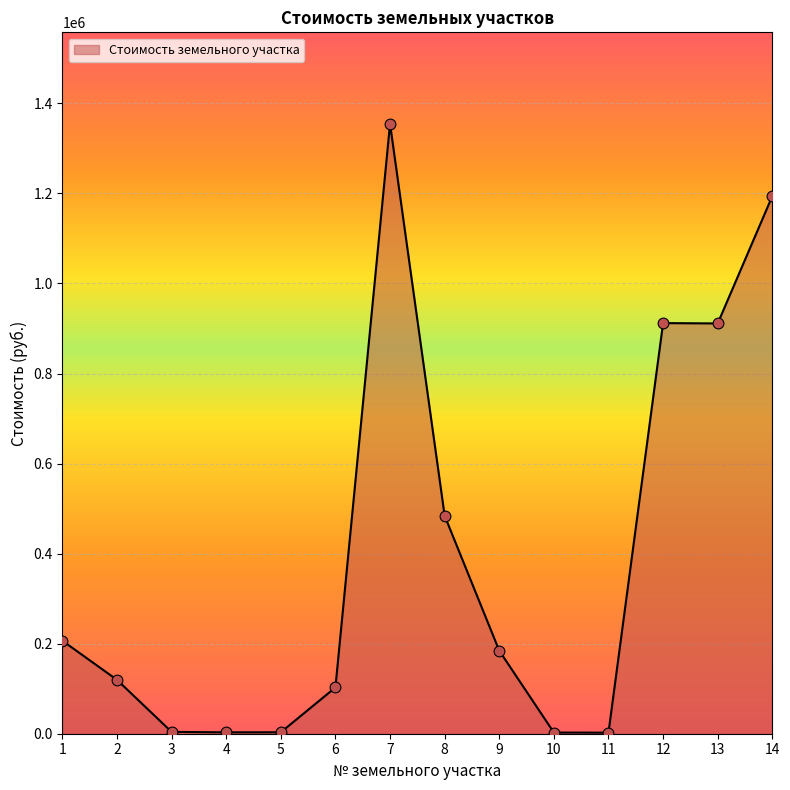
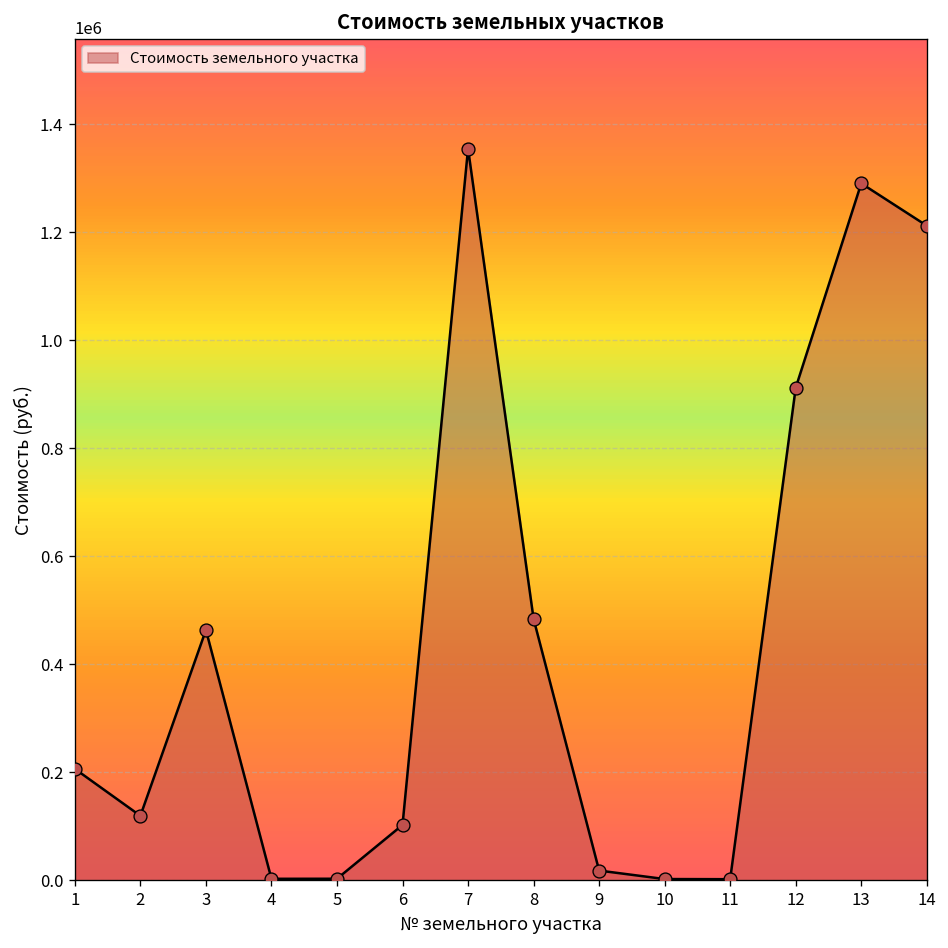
  {
    "1": 210000,
    "2": 120000,
-   "3": 0,
+   "3": 460000,
    "4": 0,
    "5": 0,
    "6": 100000,
    "7": 1350000,
    "8": 480000,
-   "9": 180000,
+   "9": 20000,
    "10": 0,
    "11": 0,
    "12": 910000,
-   "13": 910000,
-   "14": 1190000
+   "13": 1290000,
+   "14": 1210000
  }
